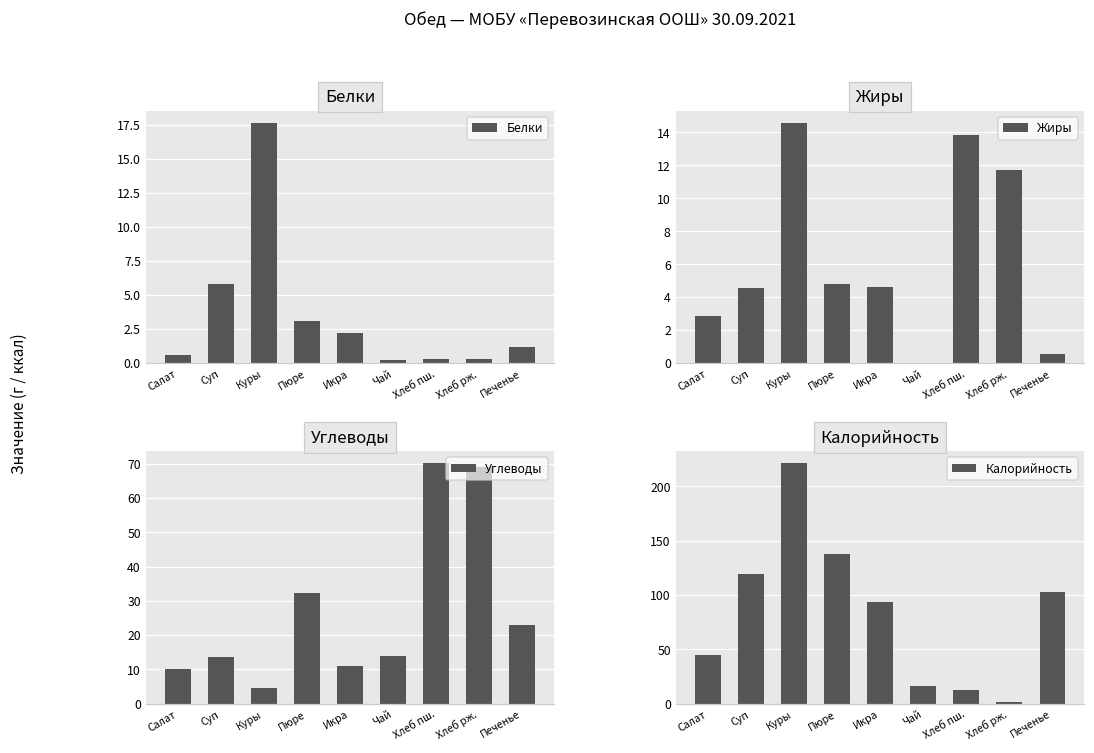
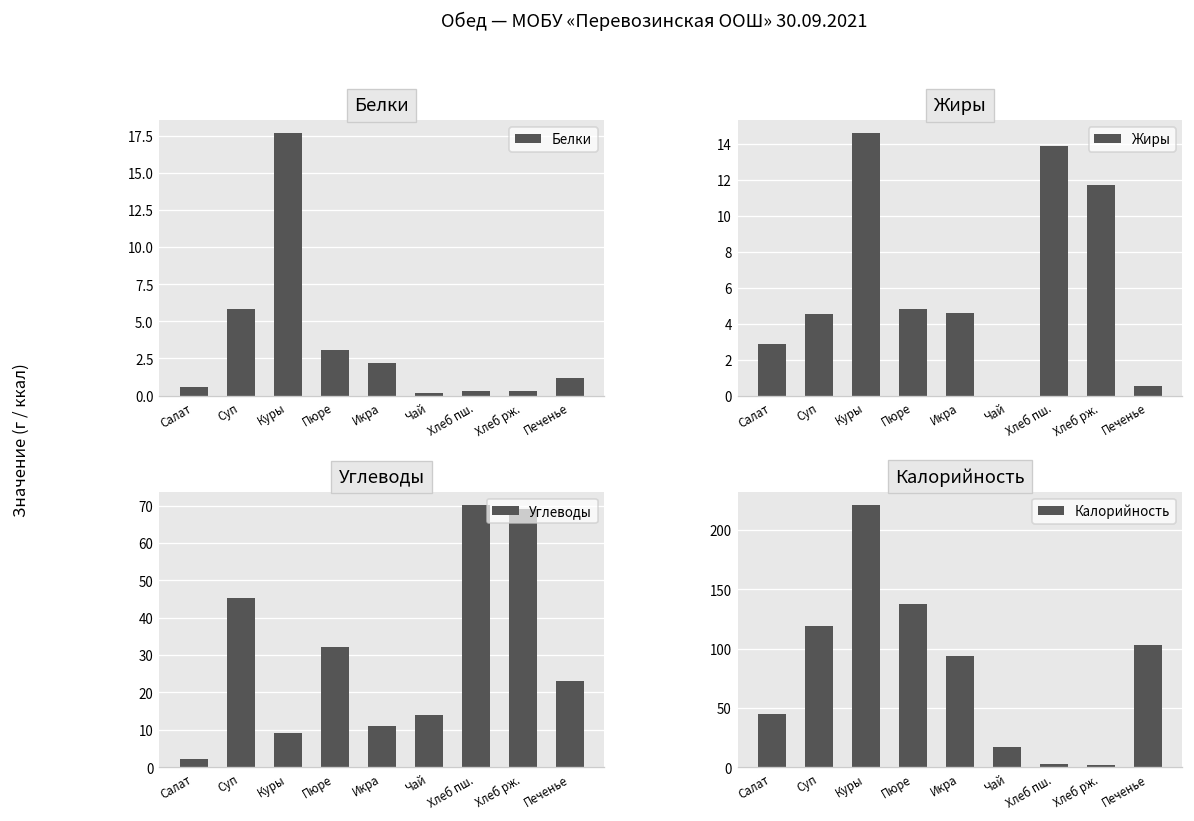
  {
    "Белки": {
      "Салат": 0.6,
      "Суп": 5.8,
      "Куры": 17.7,
      "Пюре": 3.1,
      "Икра": 2.2,
      "Хлеб пш.": 0.3,
      "Хлеб рж.": 0.3,
      "Печенье": 1.2
    },
    "Жиры": {
      "Салат": 2.9,
      "Суп": 4.6,
      "Куры": 14.6,
      "Пюре": 4.8,
      "Икра": 4.6,
      "Чай": 0.0,
      "Хлеб пш.": 13.9,
      "Хлеб рж.": 11.7,
      "Печенье": 0.5
    },
    "Углеводы": {
-     "Салат": 10,
-     "Суп": 14,
-     "Куры": 5,
+     "Салат": 2,
+     "Суп": 45,
+     "Куры": 9,
      "Пюре": 32,
      "Икра": 11,
      "Чай": 14,
      "Хлеб пш.": 70,
      "Печенье": 23
    },
    "Калорийность": {
      "Салат": 40,
      "Суп": 120,
      "Куры": 220,
      "Пюре": 140,
      "Икра": 90,
      "Чай": 20,
-     "Хлеб пш.": 10,
+     "Хлеб пш.": 0,
      "Печенье": 100
    }
  }
